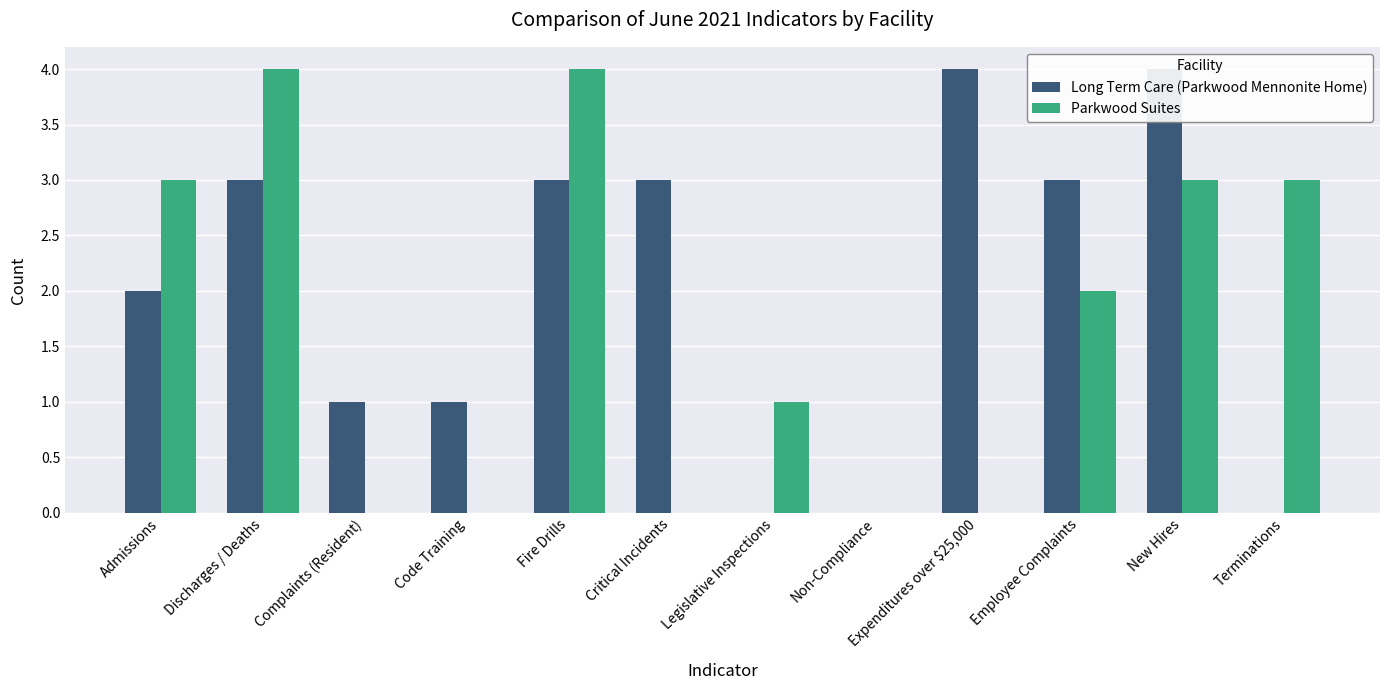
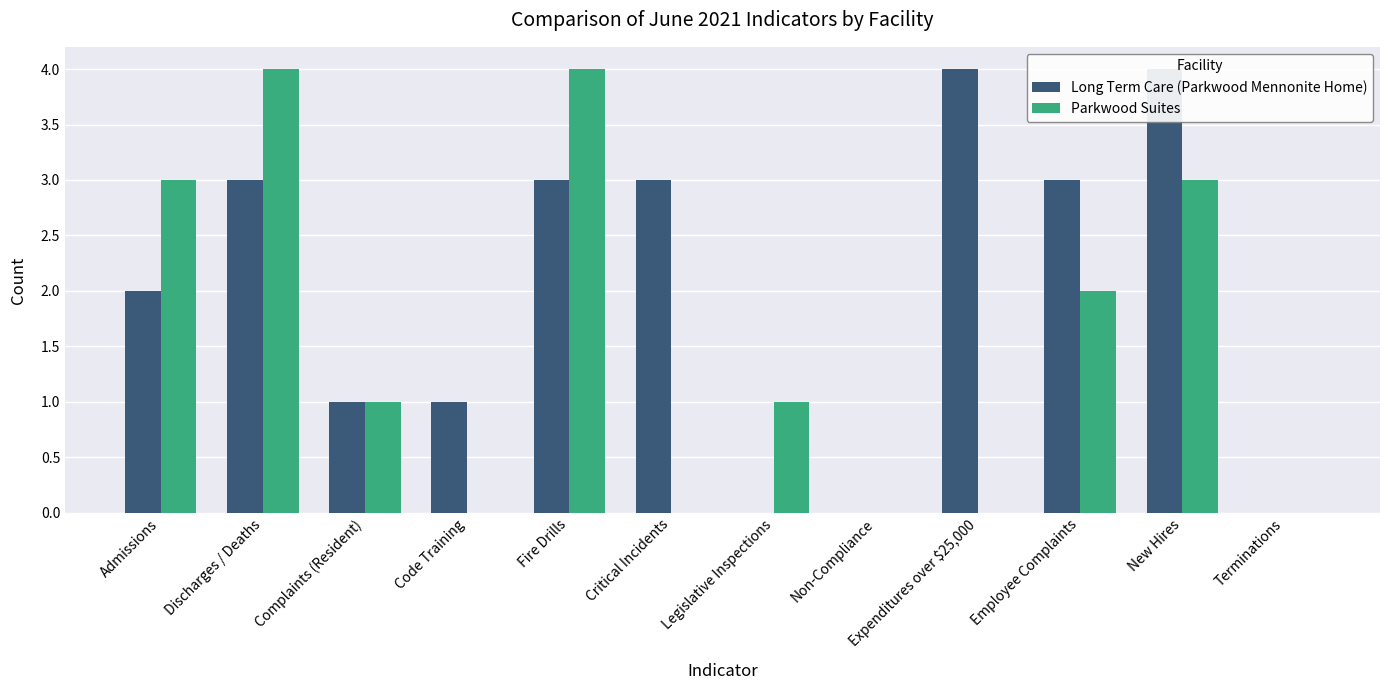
  {
    "Long Term Care (Parkwood Mennonite Home)": {
      "Admissions": 2,
      "Discharges / Deaths": 3,
      "Complaints (Resident)": 1,
      "Code Training": 1,
      "Fire Drills": 3,
      "Critical Incidents": 3,
      "Legislative Inspections": 0,
      "Non-Compliance": 0,
      "Expenditures over $25,000": 4,
      "Employee Complaints": 3,
      "Terminations": 0
    },
    "Parkwood Suites": {
      "Admissions": 3,
      "Discharges / Deaths": 4,
-     "Complaints (Resident)": 0,
+     "Complaints (Resident)": 1,
      "Code Training": 0,
      "Fire Drills": 4,
      "Critical Incidents": 0,
      "Legislative Inspections": 1,
      "Non-Compliance": 0,
      "Expenditures over $25,000": 0,
      "Employee Complaints": 2,
      "New Hires": 3,
-     "Terminations": 3
+     "Terminations": 0
    }
  }
